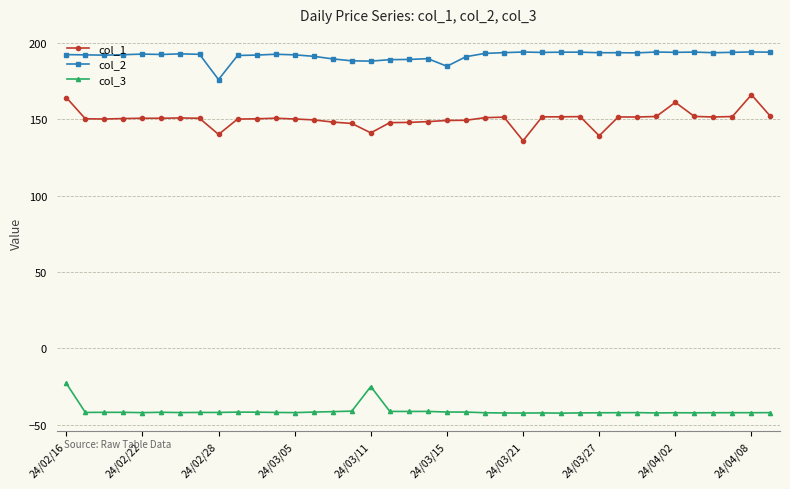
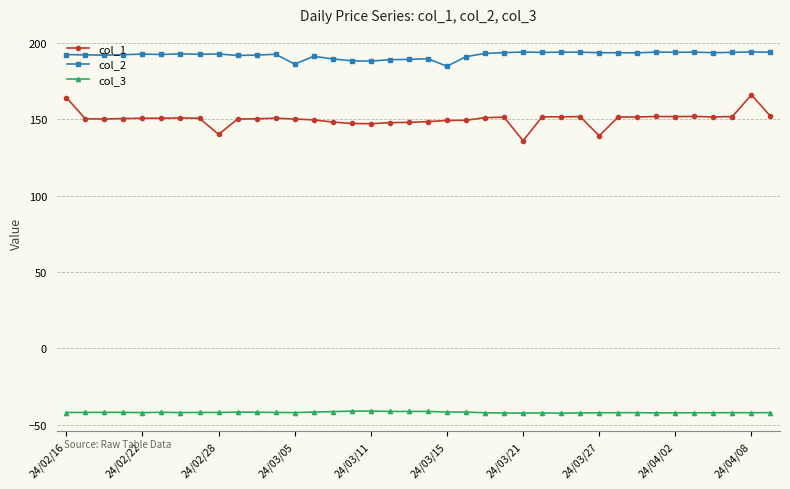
  {
    "col_1": {
      "24/02/16": 164,
      "24/02/22": 151,
      "24/02/28": 140,
      "24/03/05": 150,
-     "24/03/11": 141,
+     "24/03/11": 147,
      "24/03/15": 149,
      "24/03/21": 136,
      "24/03/27": 139,
-     "24/04/02": 161,
+     "24/04/02": 152,
      "24/04/08": 166
    },
    "col_2": {
      "24/02/16": 192,
      "24/02/22": 192,
-     "24/02/28": 176,
-     "24/03/05": 192,
+     "24/02/28": 193,
+     "24/03/05": 186,
      "24/03/11": 188,
      "24/03/15": 185,
      "24/03/21": 194,
      "24/03/27": 193,
      "24/04/02": 194,
      "24/04/08": 194
    },
    "col_3": {
-     "24/02/16": -23,
+     "24/02/16": -42,
      "24/02/22": -42,
      "24/02/28": -42,
      "24/03/05": -42,
-     "24/03/11": -25,
+     "24/03/11": -41,
      "24/03/15": -42,
      "24/03/21": -42,
      "24/03/27": -42,
      "24/04/02": -42,
      "24/04/08": -42
    }
  }
